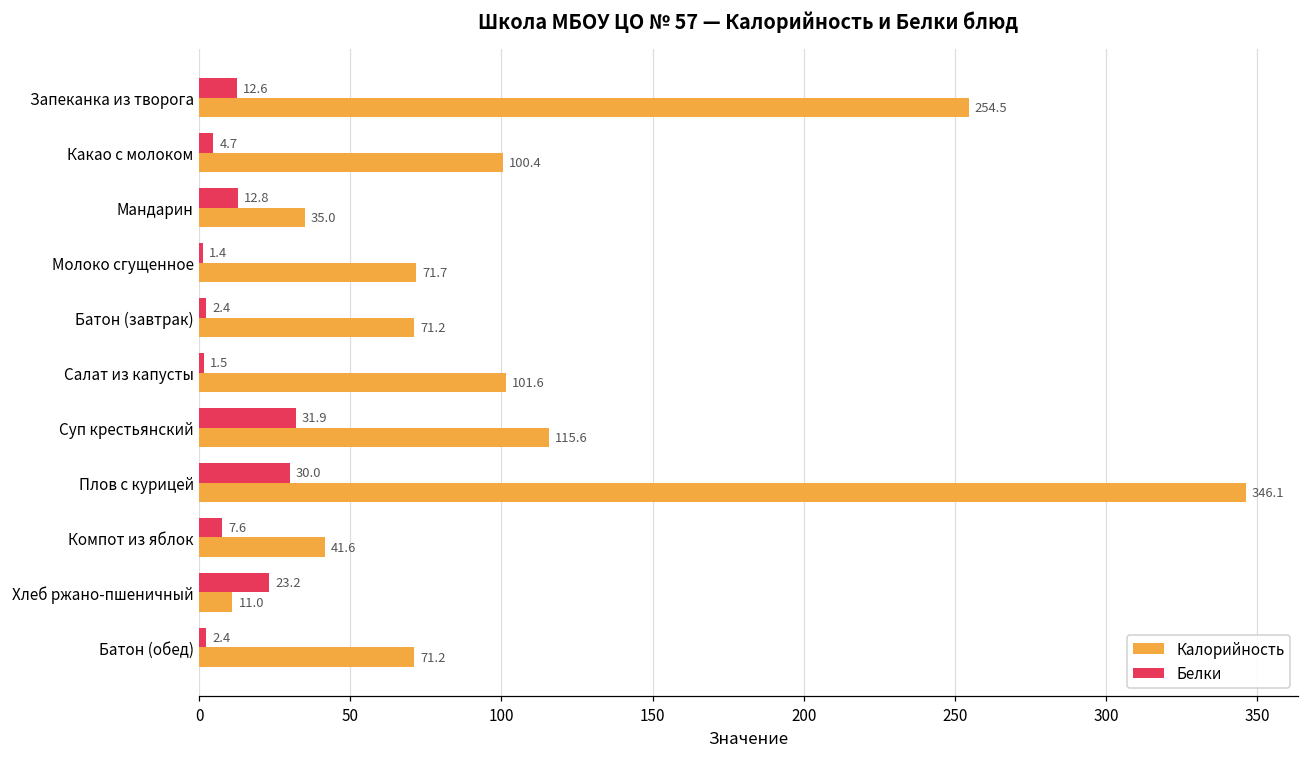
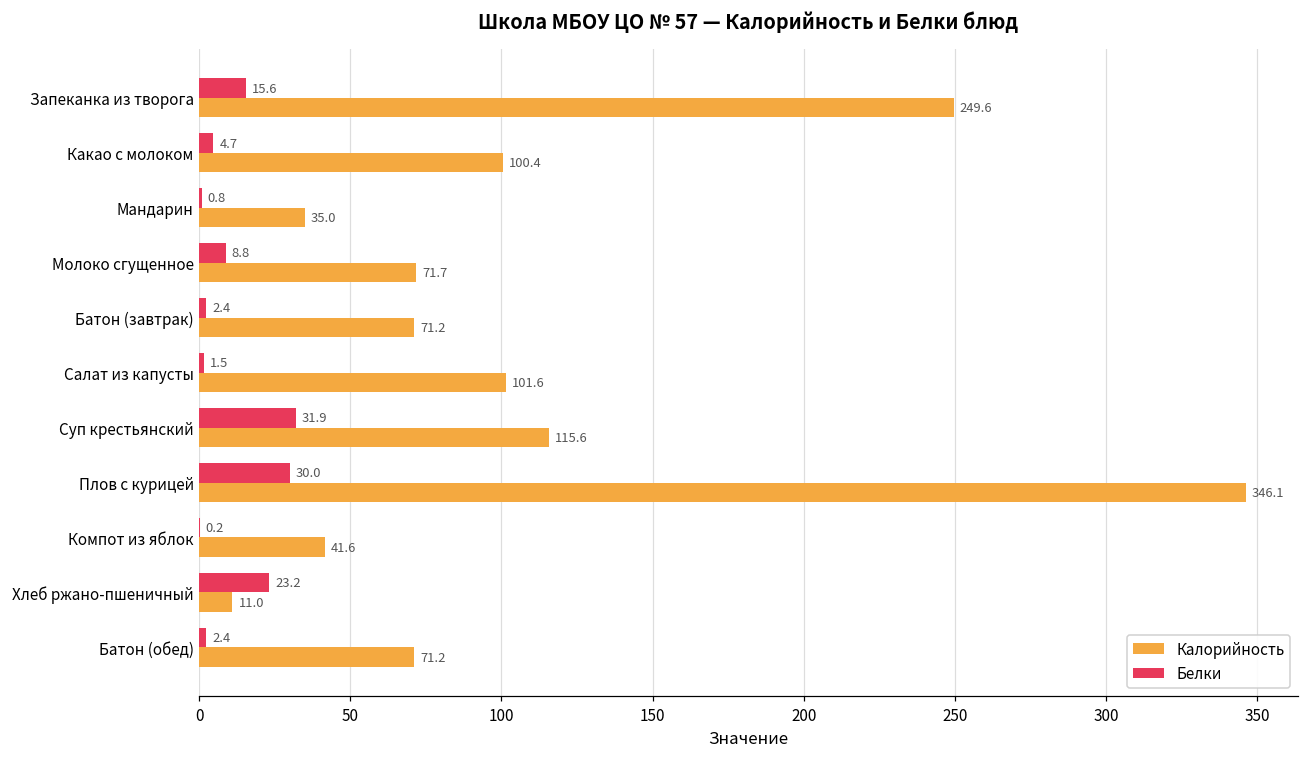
  {
    "Калорийность": {
-     "Запеканка из творога": 254.5,
+     "Запеканка из творога": 249.6,
      "Какао с молоком": 100.4,
      "Мандарин": 35.0,
      "Молоко сгущенное": 71.7,
      "Батон (завтрак)": 71.2,
      "Салат из капусты": 101.6,
      "Суп крестьянский": 115.6,
      "Плов с курицей": 346.1,
      "Компот из яблок": 41.6,
      "Хлеб ржано-пшеничный": 11.0,
      "Батон (обед)": 71.2
    },
    "Белки": {
-     "Запеканка из творога": 12.6,
+     "Запеканка из творога": 15.6,
      "Какао с молоком": 4.7,
-     "Мандарин": 12.8,
-     "Молоко сгущенное": 1.4,
+     "Мандарин": 0.8,
+     "Молоко сгущенное": 8.8,
      "Батон (завтрак)": 2.4,
      "Салат из капусты": 1.5,
      "Суп крестьянский": 31.9,
      "Плов с курицей": 30.0,
-     "Компот из яблок": 7.6,
+     "Компот из яблок": 0.2,
      "Хлеб ржано-пшеничный": 23.2,
      "Батон (обед)": 2.4
    }
  }
